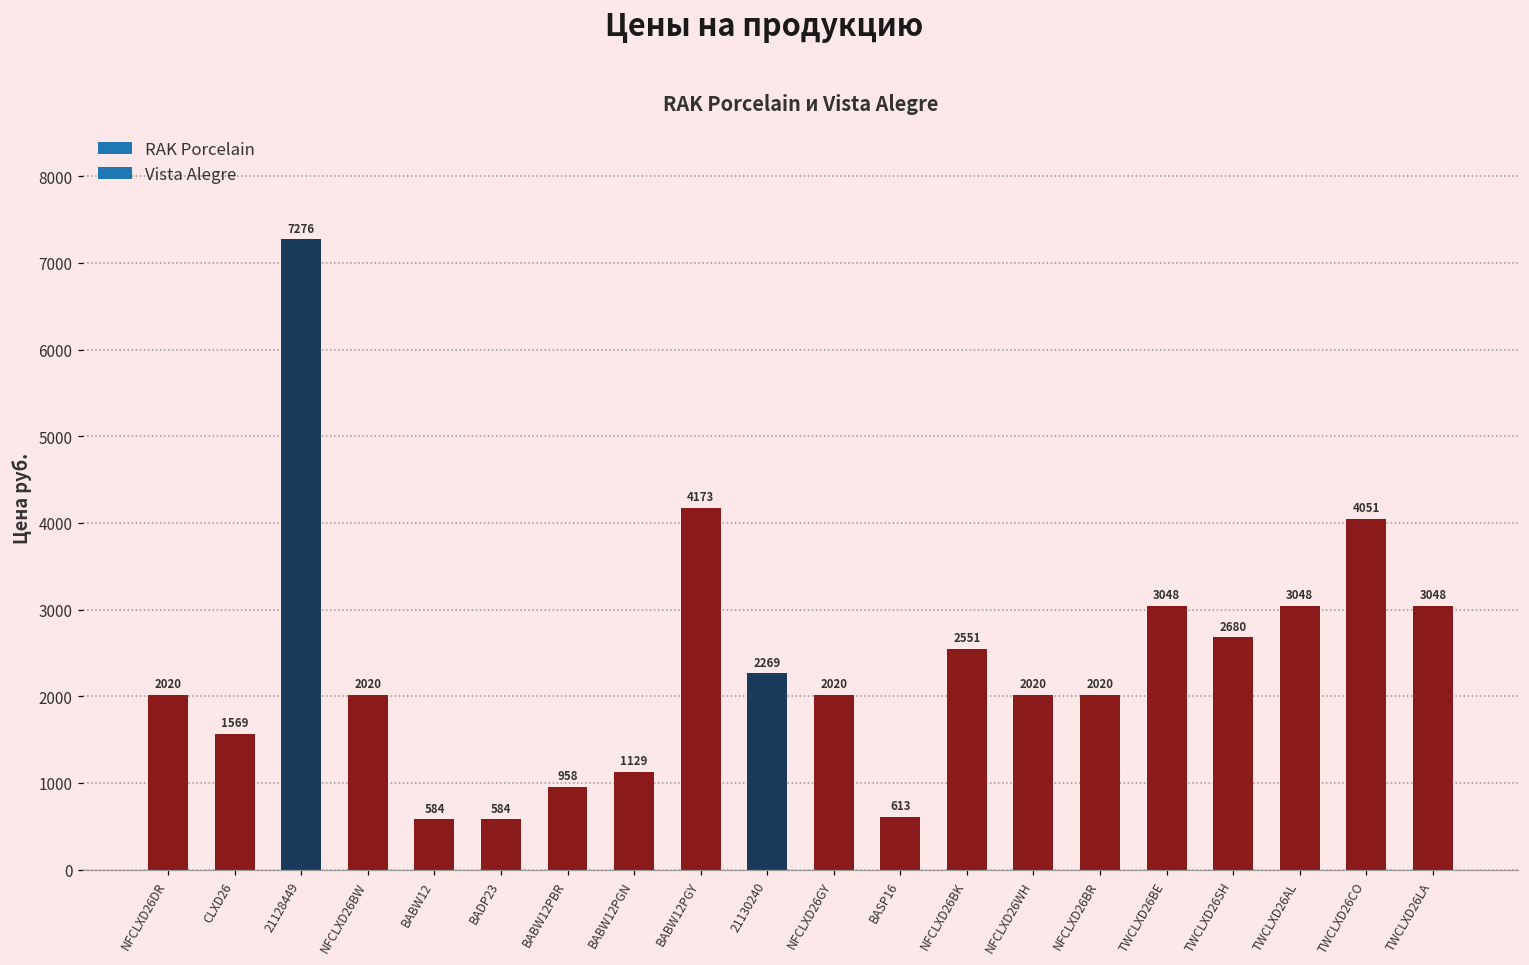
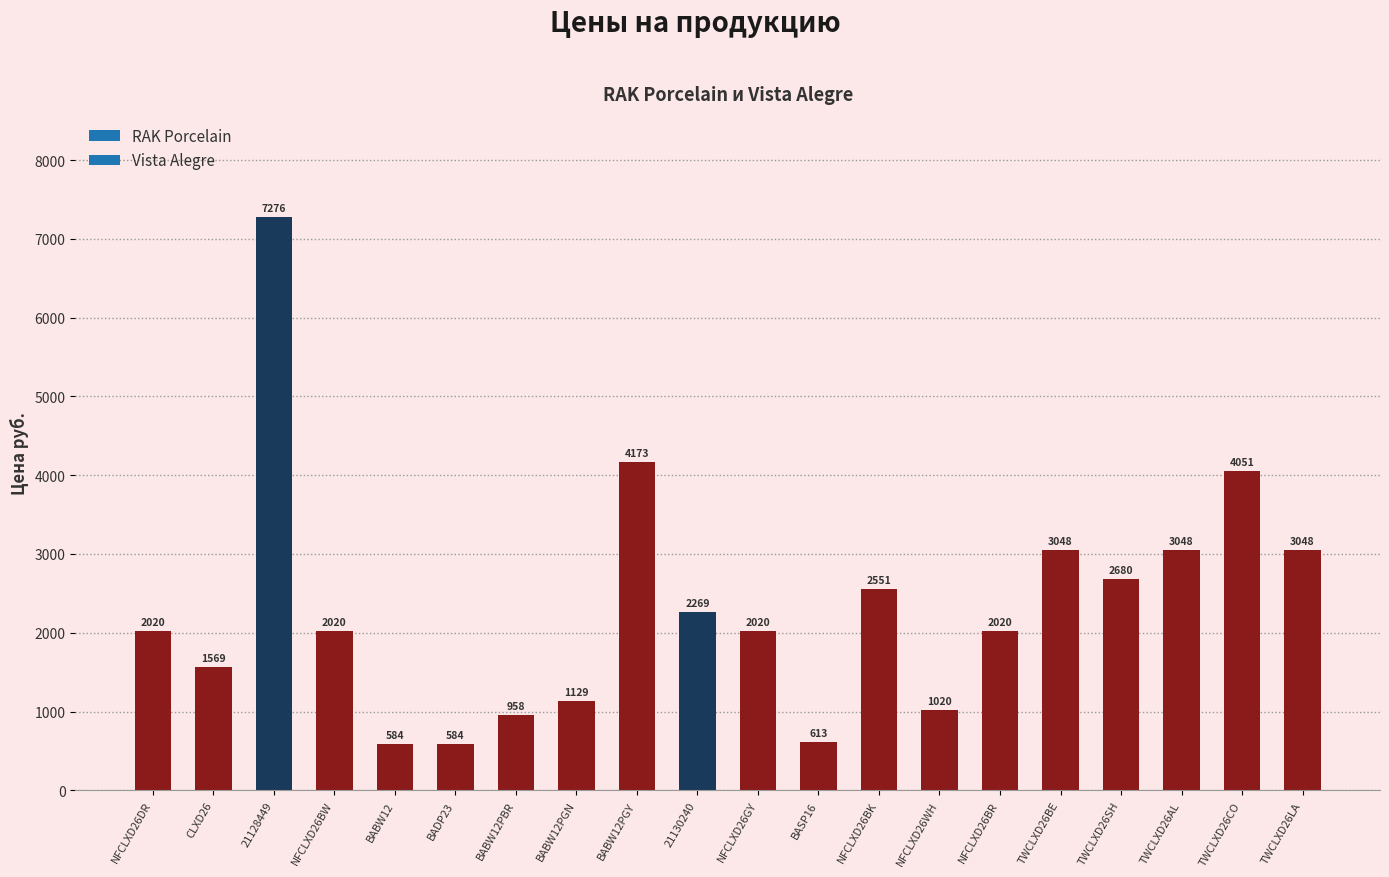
  {
    "NFCLXD26DR": 2020,
    "CLXD26": 1569,
    "21128449": 7276,
    "NFCLXD26BW": 2020,
    "BABW12": 584,
    "BADP23": 584,
    "BABW12PBR": 958,
    "BABW12PGN": 1129,
    "BABW12PGY": 4173,
    "21130240": 2269,
    "NFCLXD26GY": 2020,
    "BASP16": 613,
    "NFCLXD26BK": 2551,
-   "NFCLXD26WH": 2020,
+   "NFCLXD26WH": 1020,
    "NFCLXD26BR": 2020,
    "TWCLXD26BE": 3048,
    "TWCLXD26SH": 2680,
    "TWCLXD26AL": 3048,
    "TWCLXD26CO": 4051,
    "TWCLXD26LA": 3048
  }
